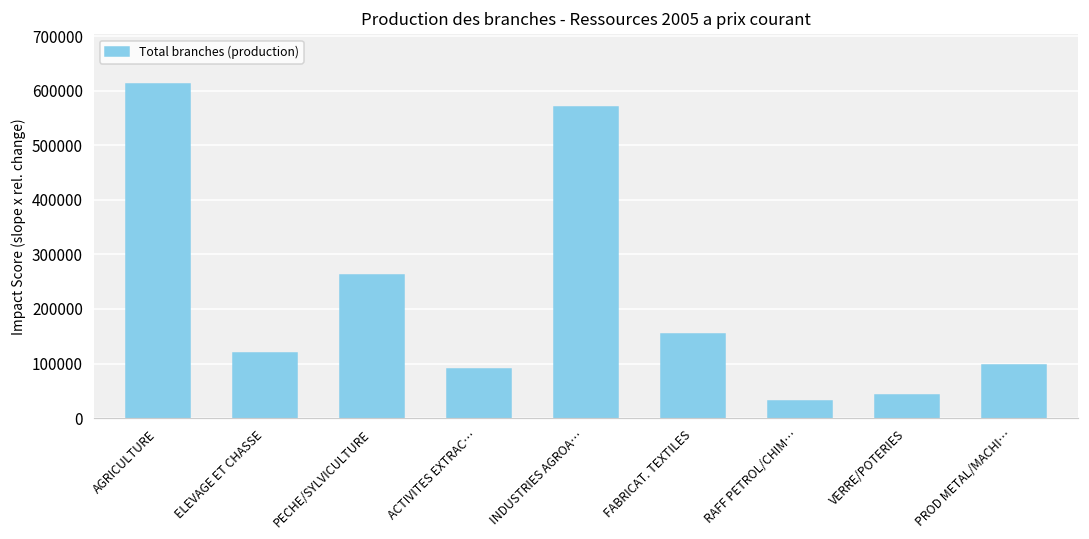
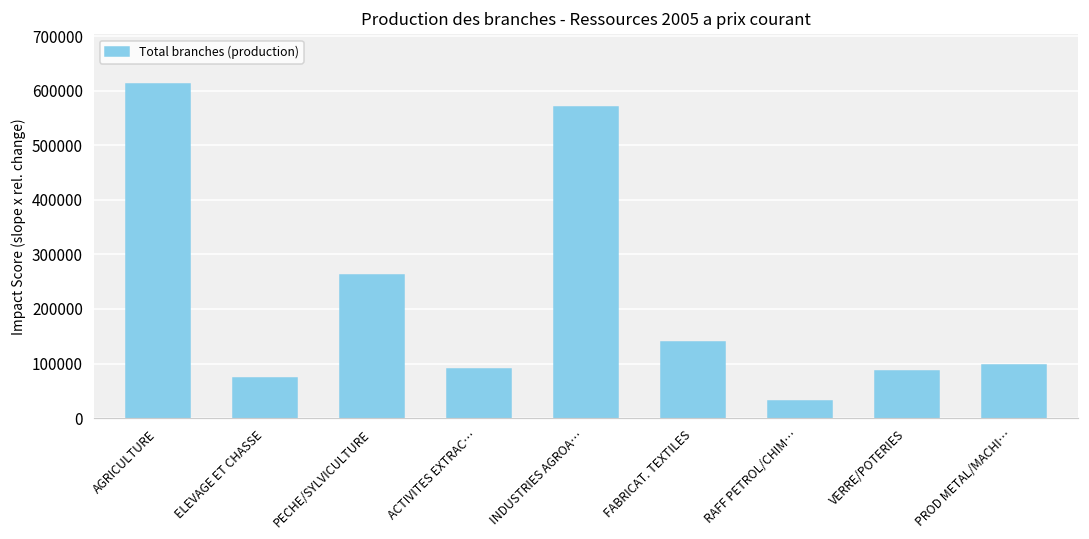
  {
    "AGRICULTURE": 610000,
-   "ELEVAGE ET CHASSE": 120000,
+   "ELEVAGE ET CHASSE": 70000,
    "PECHE/SYLVICULTURE": 260000,
    "ACTIVITES EXTRAC…": 90000,
    "INDUSTRIES AGROA…": 570000,
-   "FABRICAT. TEXTILES": 150000,
+   "FABRICAT. TEXTILES": 140000,
    "RAFF PETROL/CHIM…": 30000,
-   "VERRE/POTERIES": 40000,
+   "VERRE/POTERIES": 90000,
    "PROD METAL/MACHI…": 100000
  }
